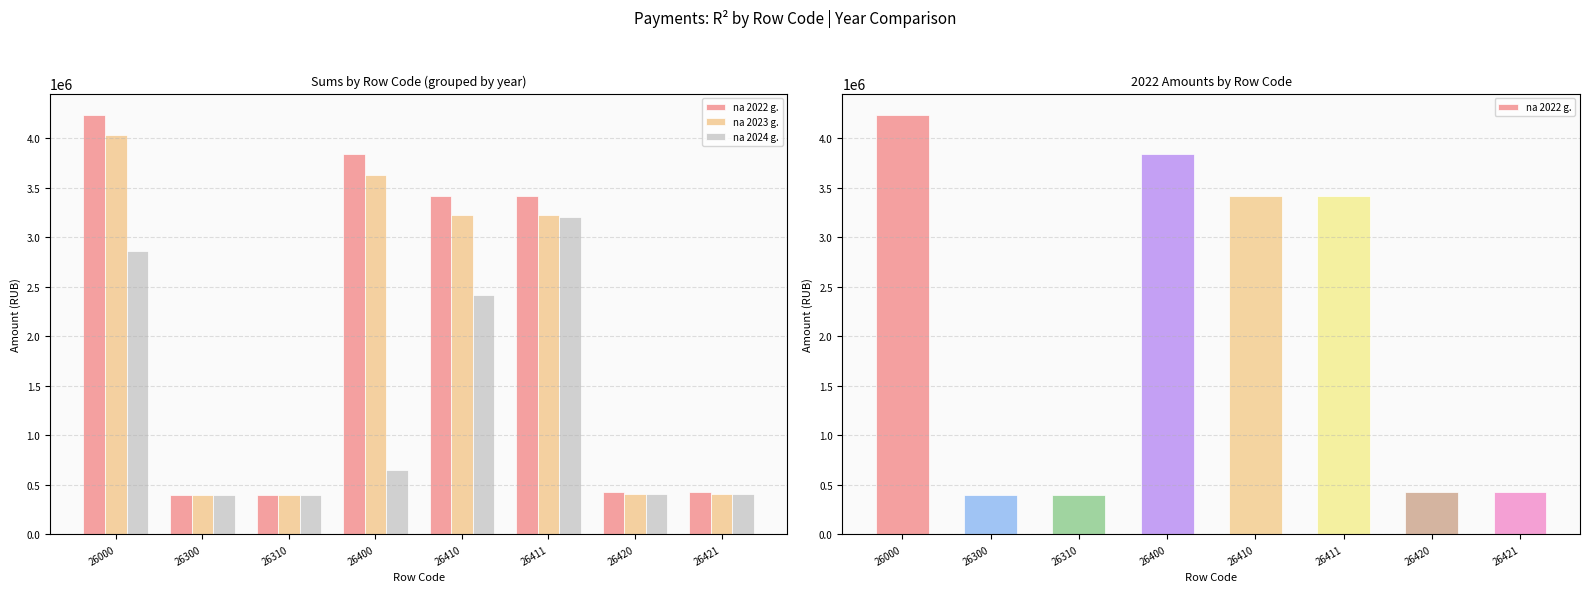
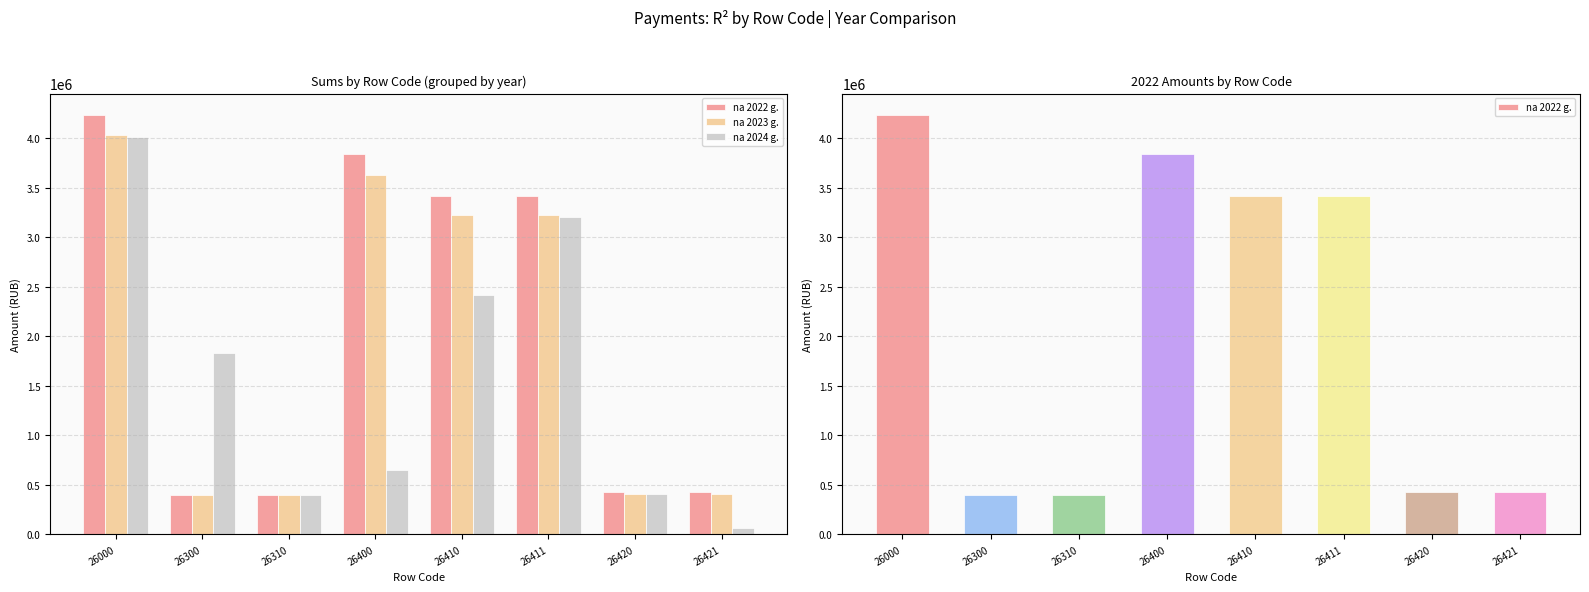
  {
    "Sums by Row Code (grouped by year)": {
      "na 2024 g.": {
-       "26000": 2900000,
-       "26300": 400000,
+       "26000": 4000000,
+       "26300": 1800000,
        "26310": 400000,
        "26400": 600000,
        "26410": 2400000,
        "26411": 3200000,
        "26420": 400000,
-       "26421": 400000
+       "26421": 100000
      }
    },
    "2022 Amounts by Row Code": {
      "26000": 4200000,
      "26300": 400000,
      "26310": 400000,
      "26400": 3800000,
      "26410": 3400000,
      "26411": 3400000,
      "26420": 400000,
      "26421": 400000
    }
  }
